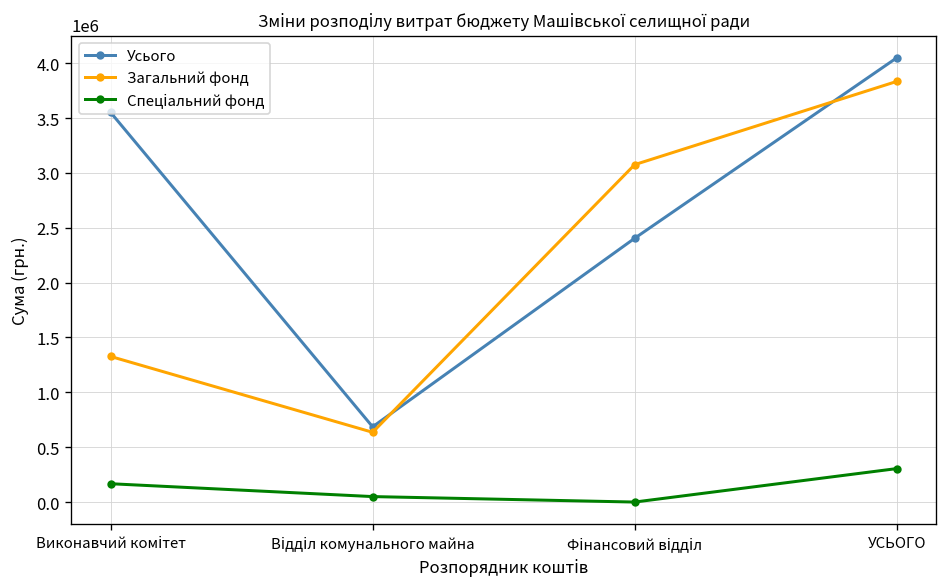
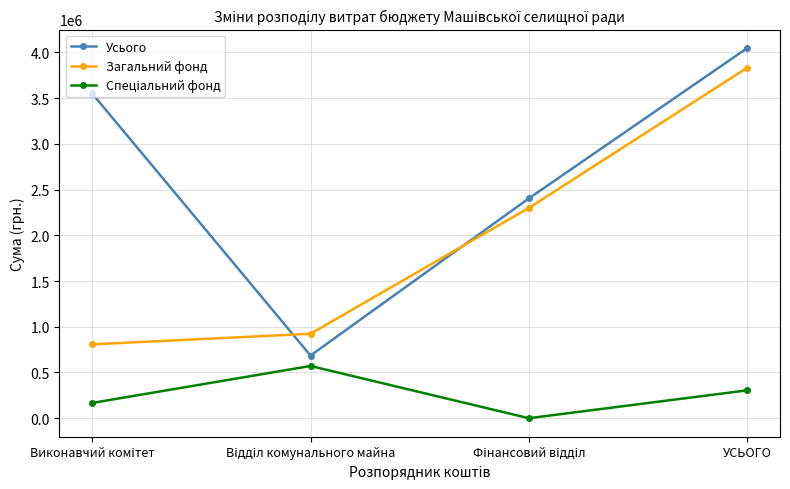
  {
    "Усього": {
      "Відділ комунального майна": 700000,
      "Фінансовий відділ": 2400000,
      "УСЬОГО": 4000000
    },
    "Загальний фонд": {
-     "Виконавчий комітет": 1300000,
-     "Відділ комунального майна": 600000,
-     "Фінансовий відділ": 3100000,
+     "Виконавчий комітет": 800000,
+     "Відділ комунального майна": 900000,
+     "Фінансовий відділ": 2300000,
      "УСЬОГО": 3800000
    },
    "Спеціальний фонд": {
      "Виконавчий комітет": 200000,
-     "Відділ комунального майна": 0,
+     "Відділ комунального майна": 600000,
      "Фінансовий відділ": 0,
      "УСЬОГО": 300000
    }
  }
